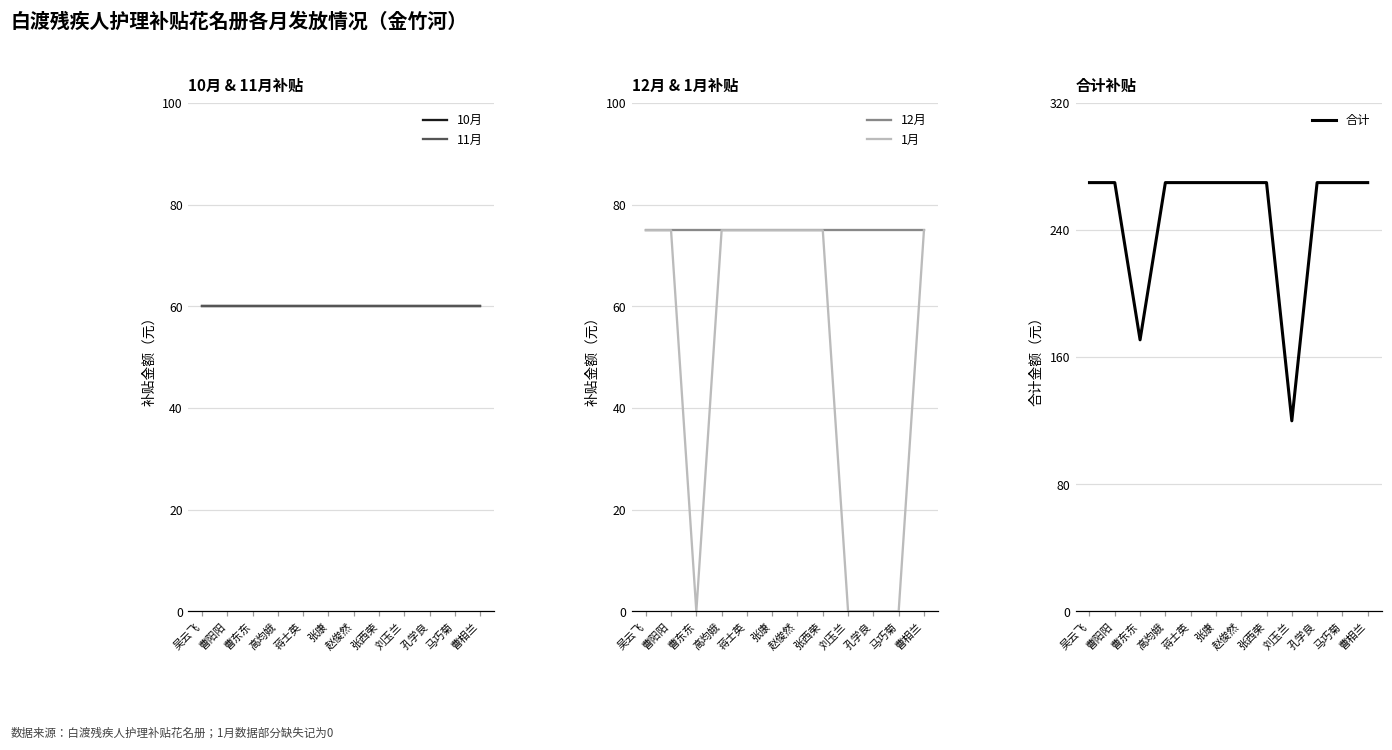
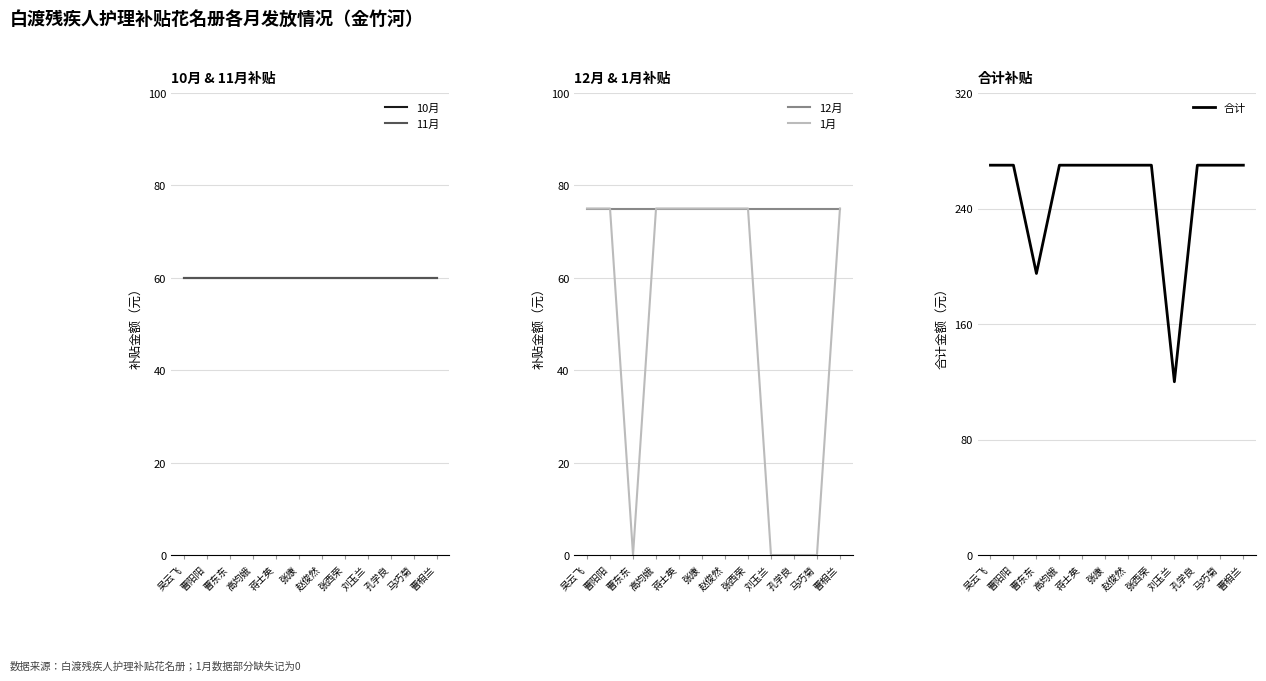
  {
    "10月 & 11月补贴": {
      "吴云飞": 60,
      "曹阳阳": 60,
      "曹东东": 60,
      "高均娥": 60,
      "蒋士英": 60,
      "张康": 60,
      "赵俊然": 60,
      "张西荣": 60,
      "刘玉兰": 60,
      "孔学良": 60,
      "马巧菊": 60,
      "曹相兰": 60
    },
    "12月 & 1月补贴": {
      "12月": {
        "曹东东": 75,
        "刘玉兰": 75,
        "孔学良": 75,
        "马巧菊": 75
      },
      "1月": {
        "曹东东": 0,
        "刘玉兰": 0,
        "孔学良": 0,
        "马巧菊": 0
      }
    },
    "合计补贴": {
      "吴云飞": 270,
      "曹阳阳": 270,
-     "曹东东": 171,
+     "曹东东": 195,
      "高均娥": 270,
      "蒋士英": 270,
      "张康": 270,
      "赵俊然": 270,
      "张西荣": 270,
      "刘玉兰": 120,
      "孔学良": 270,
      "马巧菊": 270,
      "曹相兰": 270
    }
  }
